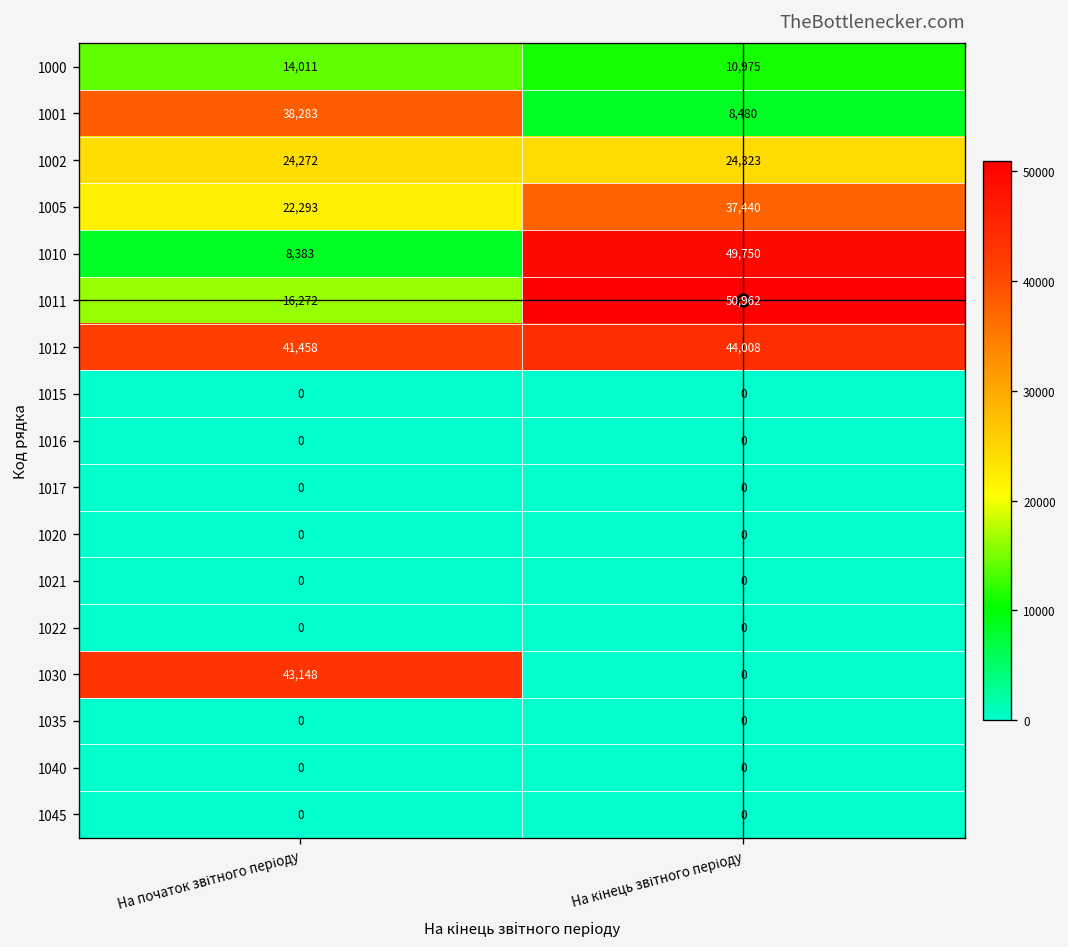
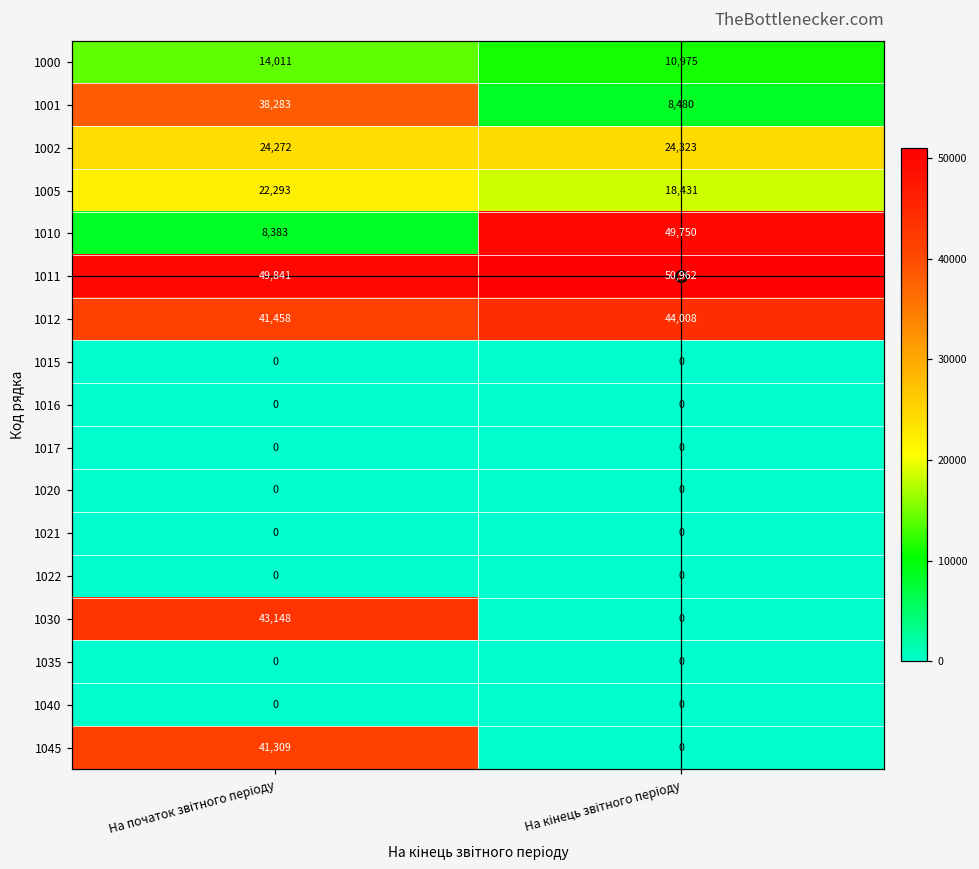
  {
    "1000": {
      "На початок звітного періоду": "14,011",
      "На кінець звітного періоду": "10,975"
    },
    "1001": {
      "На початок звітного періоду": "38,283",
      "На кінець звітного періоду": "8,480"
    },
    "1002": {
      "На початок звітного періоду": "24,272",
      "На кінець звітного періоду": "24,323"
    },
    "1005": {
      "На початок звітного періоду": "22,293",
-     "На кінець звітного періоду": "37,440"
+     "На кінець звітного періоду": "18,431"
    },
    "1010": {
      "На початок звітного періоду": "8,383",
      "На кінець звітного періоду": "49,750"
    },
    "1011": {
-     "На початок звітного періоду": "16,272"
+     "На початок звітного періоду": "49,841"
    },
    "1012": {
      "На початок звітного періоду": "41,458",
      "На кінець звітного періоду": "44,008"
    },
    "1015": {
      "На початок звітного періоду": "0",
      "На кінець звітного періоду": "0"
    },
    "1016": {
      "На початок звітного періоду": "0",
      "На кінець звітного періоду": "0"
    },
    "1017": {
      "На початок звітного періоду": "0",
      "На кінець звітного періоду": "0"
    },
    "1020": {
      "На початок звітного періоду": "0",
      "На кінець звітного періоду": "0"
    },
    "1021": {
      "На початок звітного періоду": "0",
      "На кінець звітного періоду": "0"
    },
    "1022": {
      "На початок звітного періоду": "0",
      "На кінець звітного періоду": "0"
    },
    "1030": {
      "На початок звітного періоду": "43,148",
      "На кінець звітного періоду": "0"
    },
    "1035": {
      "На початок звітного періоду": "0",
      "На кінець звітного періоду": "0"
    },
    "1040": {
      "На початок звітного періоду": "0",
      "На кінець звітного періоду": "0"
    },
    "1045": {
-     "На початок звітного періоду": "0",
+     "На початок звітного періоду": "41,309",
      "На кінець звітного періоду": "0"
    }
  }
